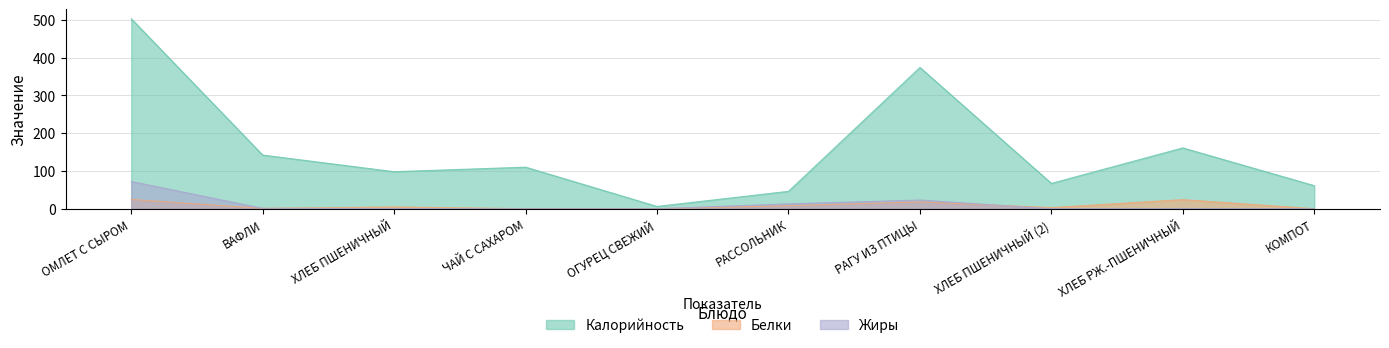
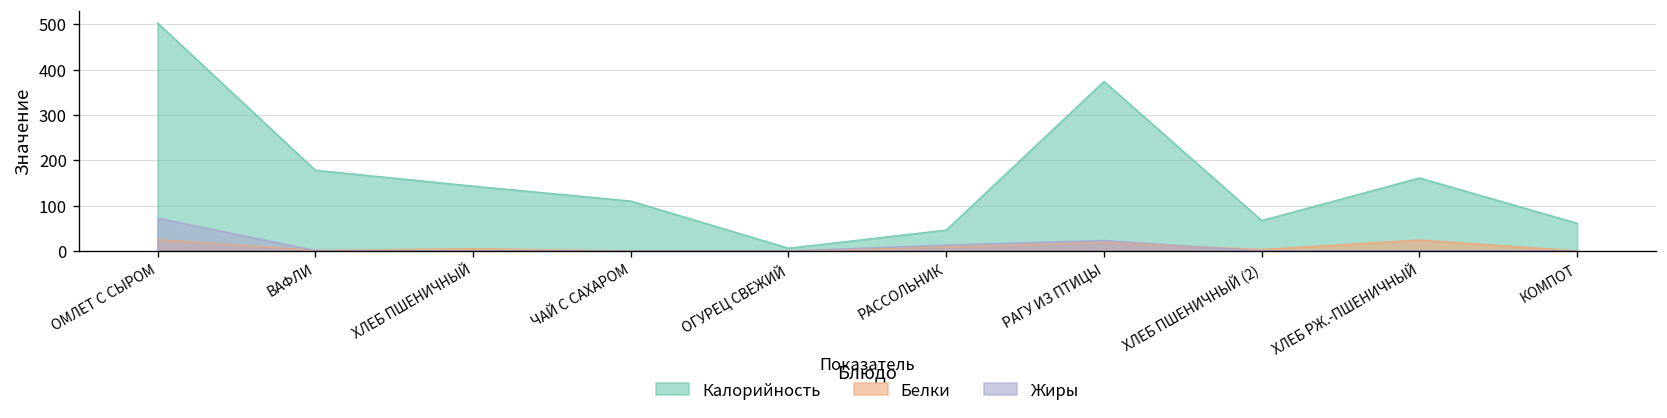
  {
    "Калорийность": {
      "ОМЛЕТ С СЫРОМ": 500,
-     "ВАФЛИ": 140,
-     "ХЛЕБ ПШЕНИЧНЫЙ": 100,
+     "ВАФЛИ": 180,
+     "ХЛЕБ ПШЕНИЧНЫЙ": 140,
      "ЧАЙ С САХАРОМ": 110,
      "РАССОЛЬНИК": 50,
      "РАГУ ИЗ ПТИЦЫ": 370,
      "ХЛЕБ ПШЕНИЧНЫЙ (2)": 70,
      "ХЛЕБ РЖ.-ПШЕНИЧНЫЙ": 160,
      "КОМПОТ": 60
    },
    "Белки": {
      "ОМЛЕТ С СЫРОМ": 20,
      "ХЛЕБ РЖ.-ПШЕНИЧНЫЙ": 20
    },
    "Жиры": {
      "ОМЛЕТ С СЫРОМ": 70,
      "ХЛЕБ РЖ.-ПШЕНИЧНЫЙ": 0
    }
  }
